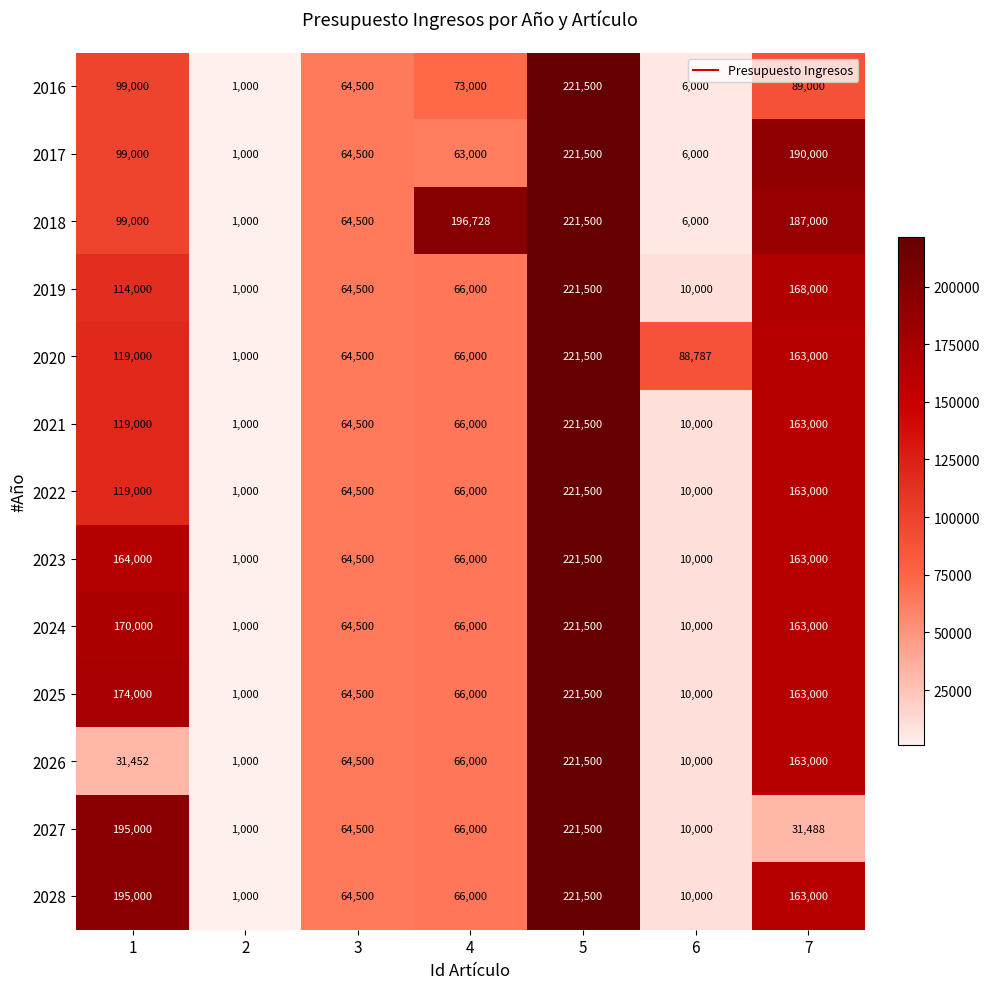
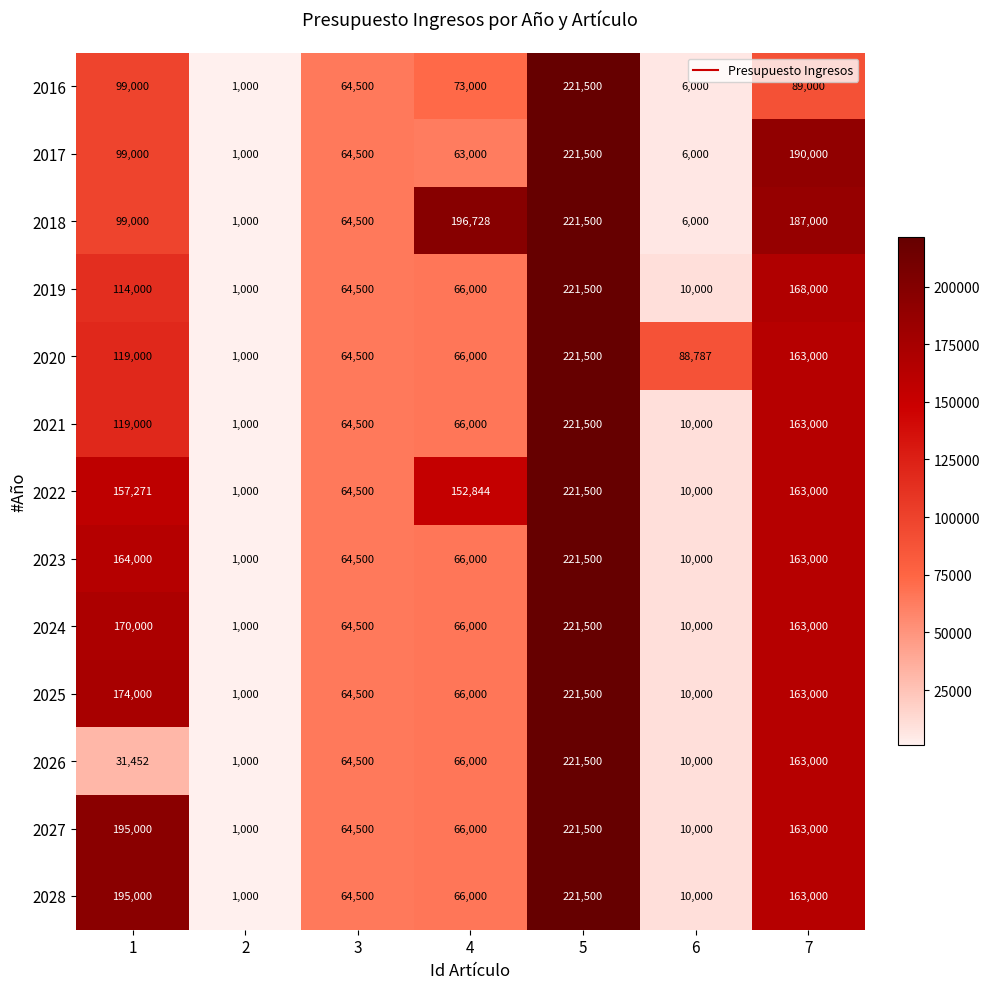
  {
    "2016": {
      "1": "99,000",
      "2": "1,000",
      "3": "64,500",
      "4": "73,000",
      "5": "221,500"
    },
    "2017": {
      "1": "99,000",
      "2": "1,000",
      "3": "64,500",
      "4": "63,000",
      "5": "221,500",
      "6": "6,000",
      "7": "190,000"
    },
    "2018": {
      "1": "99,000",
      "2": "1,000",
      "3": "64,500",
      "4": "196,728",
      "5": "221,500",
      "6": "6,000",
      "7": "187,000"
    },
    "2019": {
      "1": "114,000",
      "2": "1,000",
      "3": "64,500",
      "4": "66,000",
      "5": "221,500",
      "6": "10,000",
      "7": "168,000"
    },
    "2020": {
      "1": "119,000",
      "2": "1,000",
      "3": "64,500",
      "4": "66,000",
      "5": "221,500",
      "6": "88,787",
      "7": "163,000"
    },
    "2021": {
      "1": "119,000",
      "2": "1,000",
      "3": "64,500",
      "4": "66,000",
      "5": "221,500",
      "6": "10,000",
      "7": "163,000"
    },
    "2022": {
-     "1": "119,000",
+     "1": "157,271",
      "2": "1,000",
      "3": "64,500",
-     "4": "66,000",
+     "4": "152,844",
      "5": "221,500",
      "6": "10,000",
      "7": "163,000"
    },
    "2023": {
      "1": "164,000",
      "2": "1,000",
      "3": "64,500",
      "4": "66,000",
      "5": "221,500",
      "6": "10,000",
      "7": "163,000"
    },
    "2024": {
      "1": "170,000",
      "2": "1,000",
      "3": "64,500",
      "4": "66,000",
      "5": "221,500",
      "6": "10,000",
      "7": "163,000"
    },
    "2025": {
      "1": "174,000",
      "2": "1,000",
      "3": "64,500",
      "4": "66,000",
      "5": "221,500",
      "6": "10,000",
      "7": "163,000"
    },
    "2026": {
      "1": "31,452",
      "2": "1,000",
      "3": "64,500",
      "4": "66,000",
      "5": "221,500",
      "6": "10,000",
      "7": "163,000"
    },
    "2027": {
      "1": "195,000",
      "2": "1,000",
      "3": "64,500",
      "4": "66,000",
      "5": "221,500",
      "6": "10,000",
-     "7": "31,488"
+     "7": "163,000"
    },
    "2028": {
      "1": "195,000",
      "2": "1,000",
      "3": "64,500",
      "4": "66,000",
      "5": "221,500",
      "6": "10,000",
      "7": "163,000"
    }
  }
